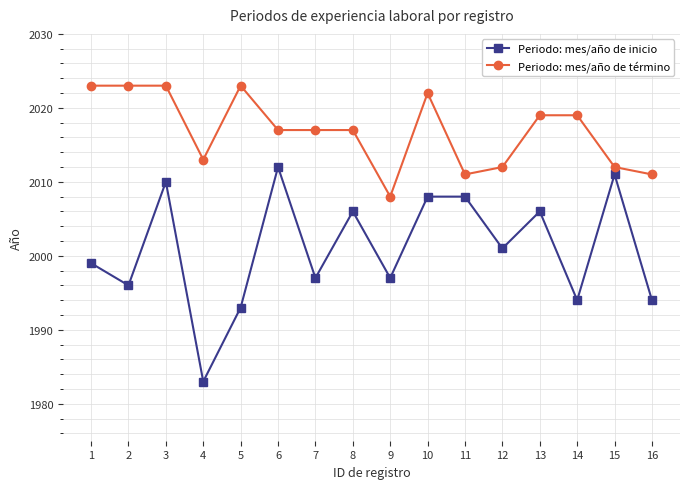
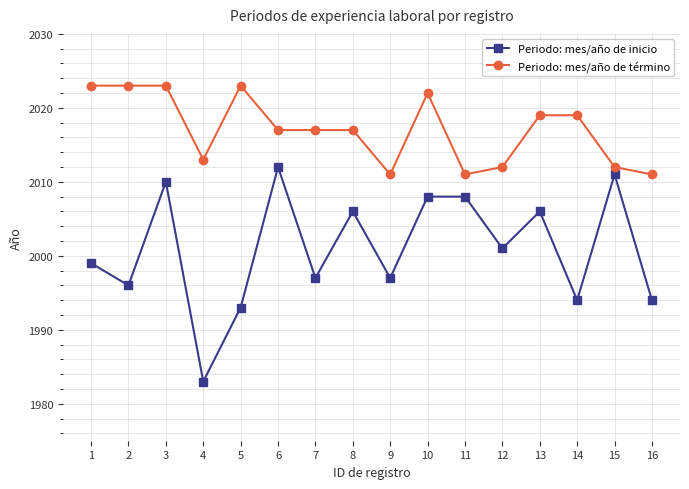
  {
    "Periodo: mes/año de inicio": {
      "1": 1999,
      "2": 1996,
      "3": 2010,
      "4": 1983,
      "5": 1993,
      "6": 2012,
      "7": 1997,
      "8": 2006,
      "9": 1997,
      "10": 2008,
      "11": 2008,
      "12": 2001,
      "13": 2006,
      "14": 1994,
      "15": 2011,
      "16": 1994
    },
    "Periodo: mes/año de término": {
      "1": 2023,
      "2": 2023,
      "3": 2023,
      "4": 2013,
      "5": 2023,
      "6": 2017,
      "7": 2017,
      "8": 2017,
-     "9": 2008,
+     "9": 2011,
      "10": 2022,
      "11": 2011,
      "12": 2012,
      "13": 2019,
      "14": 2019,
      "15": 2012,
      "16": 2011
    }
  }
